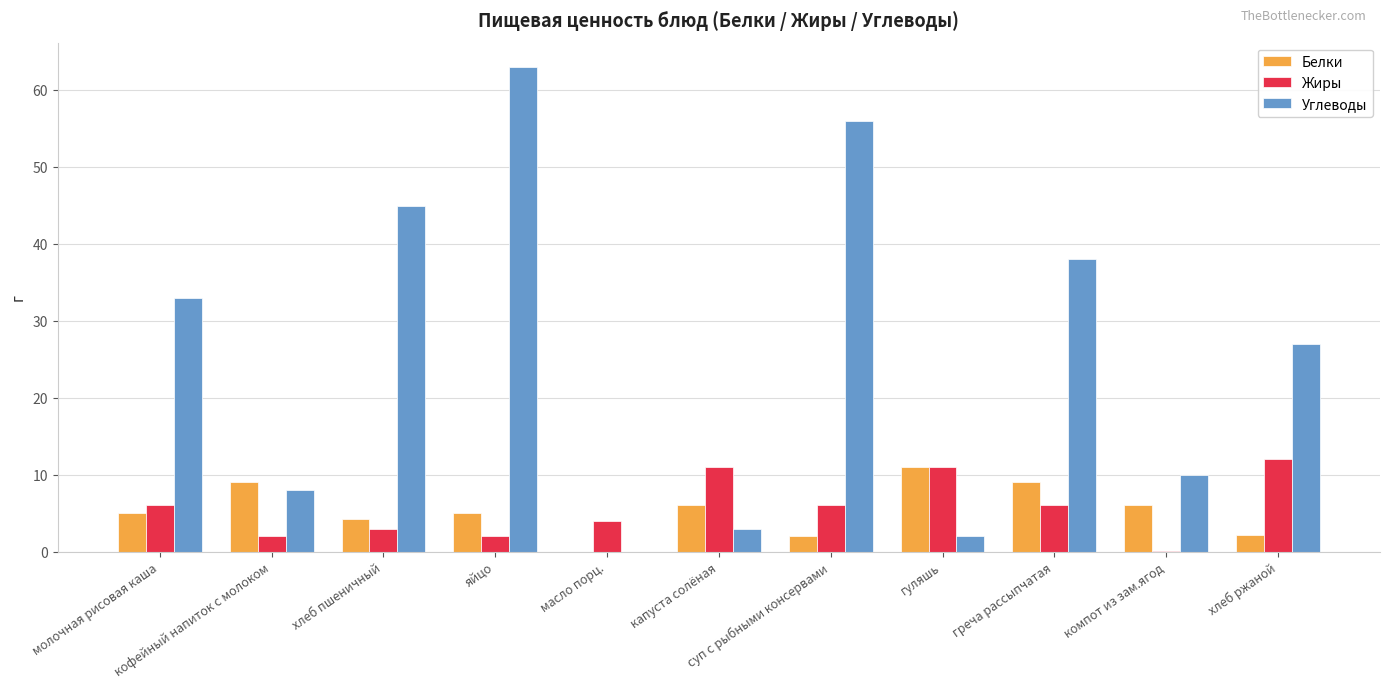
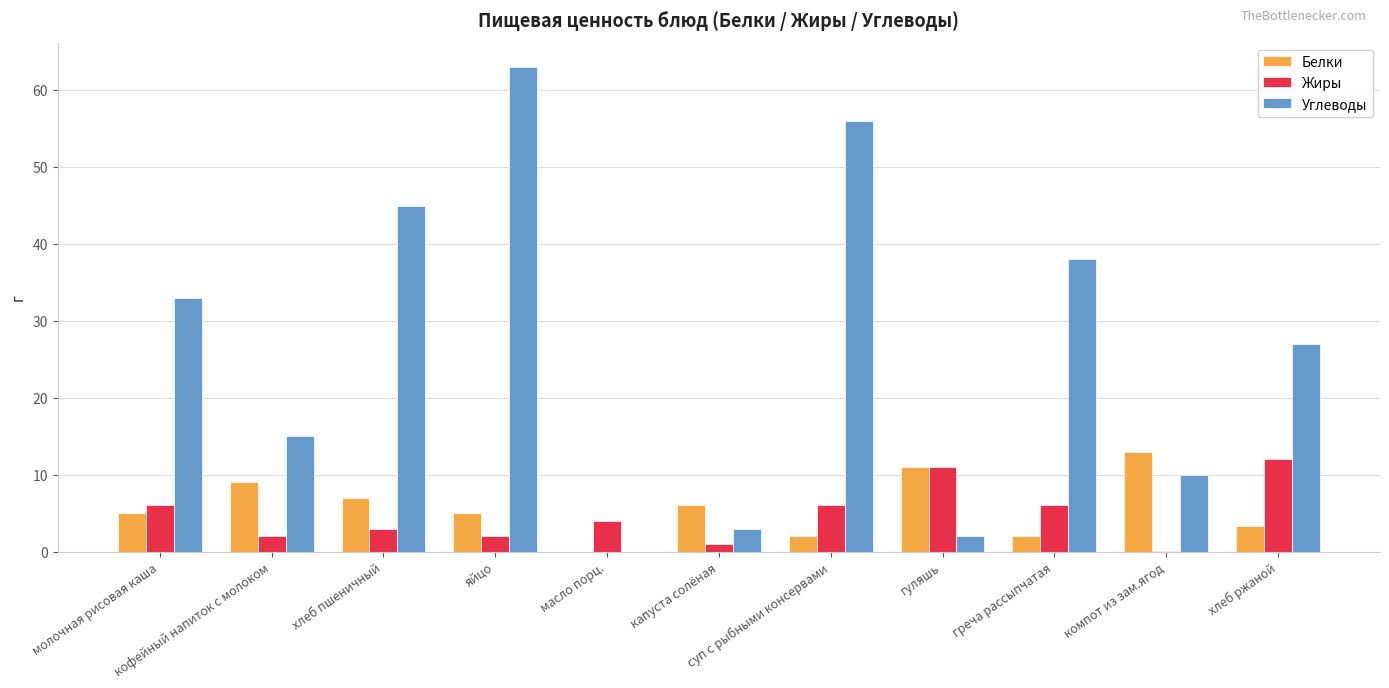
  {
    "Белки": {
      "молочная рисовая каша": 5,
      "кофейный напиток с молоком": 9,
-     "хлеб пшеничный": 4,
+     "хлеб пшеничный": 7,
      "яйцо": 5,
      "масло порц.": 0,
      "капуста солёная": 6,
      "суп с рыбными консервами": 2,
      "гуляшь": 11,
-     "греча рассыпчатая": 9,
-     "компот из зам.ягод": 6,
-     "хлеб ржаной": 2
+     "греча рассыпчатая": 2,
+     "компот из зам.ягод": 13,
+     "хлеб ржаной": 3
    },
    "Жиры": {
      "молочная рисовая каша": 6,
      "кофейный напиток с молоком": 2,
      "хлеб пшеничный": 3,
      "яйцо": 2,
      "масло порц.": 4,
-     "капуста солёная": 11,
+     "капуста солёная": 1,
      "суп с рыбными консервами": 6,
      "гуляшь": 11,
      "греча рассыпчатая": 6,
      "хлеб ржаной": 12
    },
    "Углеводы": {
      "молочная рисовая каша": 33,
-     "кофейный напиток с молоком": 8,
+     "кофейный напиток с молоком": 15,
      "хлеб пшеничный": 45,
      "яйцо": 63,
      "масло порц.": 0,
      "капуста солёная": 3,
      "суп с рыбными консервами": 56,
      "гуляшь": 2,
      "греча рассыпчатая": 38,
      "компот из зам.ягод": 10,
      "хлеб ржаной": 27
    }
  }
